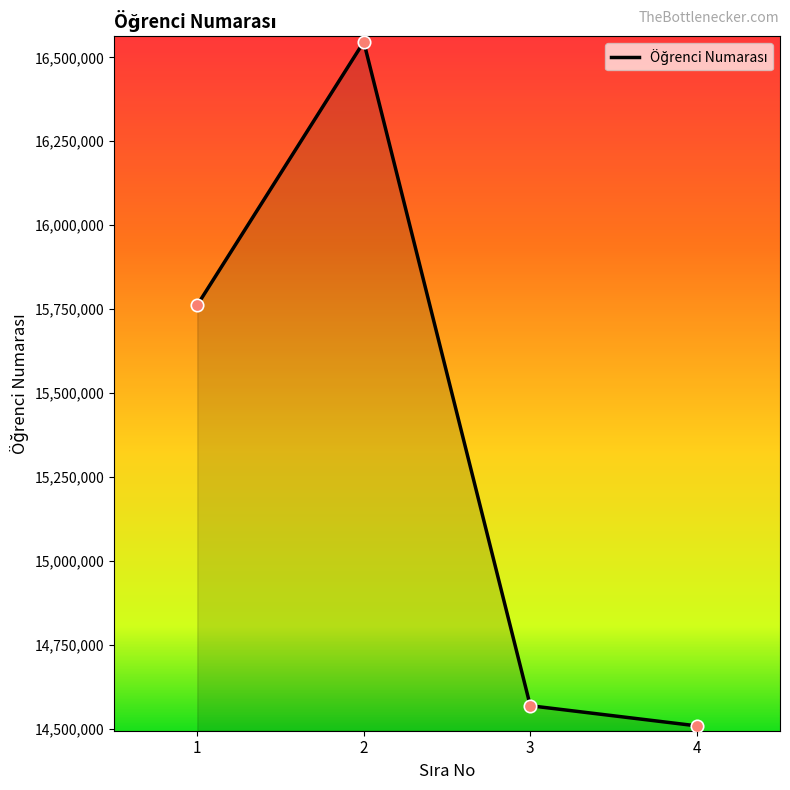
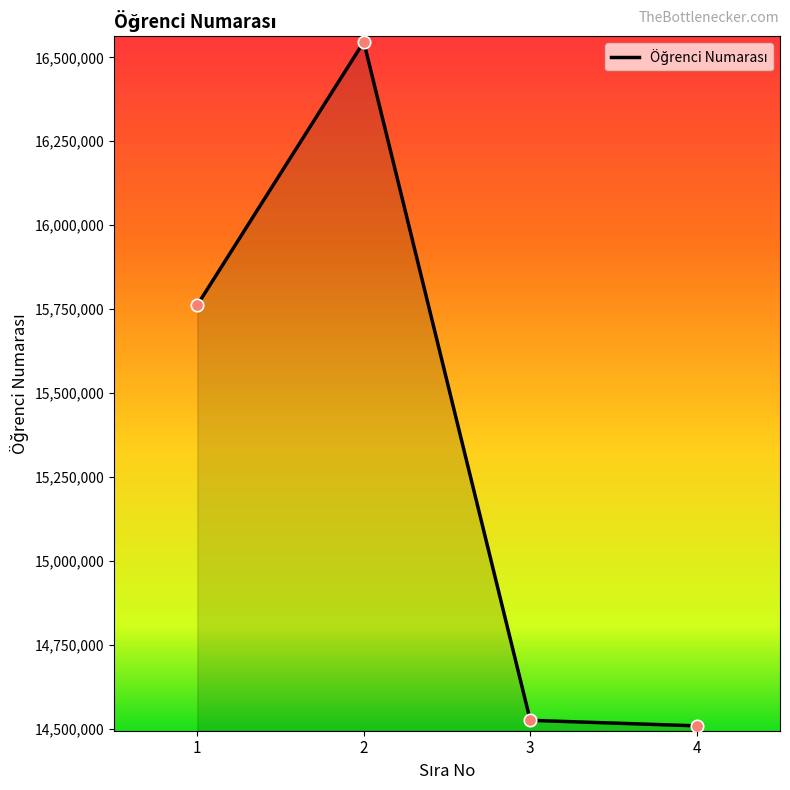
  {
    "1": "15,760,000",
    "2": "16,550,000",
-   "3": "14,570,000",
+   "3": "14,520,000",
    "4": "14,510,000"
  }
